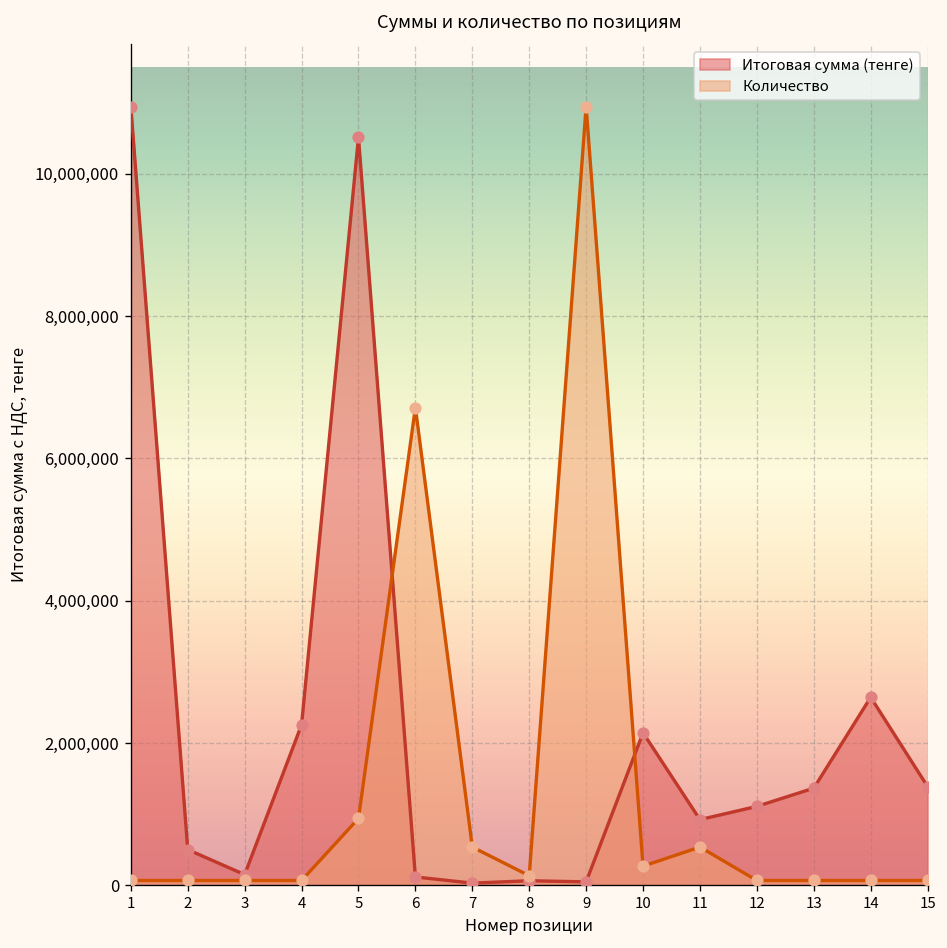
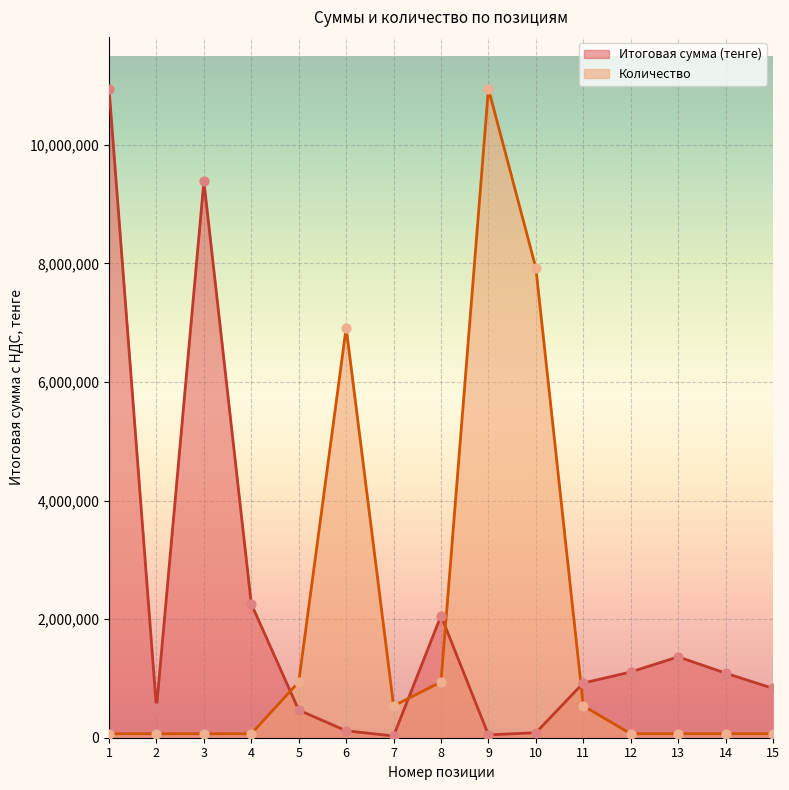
  {
    "Итоговая сумма (тенге)": {
      "1": "10,900,000",
      "2": "500,000",
-     "3": "100,000",
+     "3": "9,400,000",
      "4": "2,300,000",
-     "5": "10,500,000",
+     "5": "500,000",
      "6": "100,000",
      "7": "0",
-     "8": "100,000",
+     "8": "2,100,000",
      "9": "0",
-     "10": "2,100,000",
+     "10": "100,000",
      "11": "900,000",
      "12": "1,100,000",
      "13": "1,400,000",
-     "14": "2,600,000",
-     "15": "1,400,000"
+     "14": "1,100,000",
+     "15": "800,000"
    },
    "Количество": {
      "1": "100,000",
      "2": "100,000",
      "3": "100,000",
      "4": "100,000",
      "5": "900,000",
-     "6": "6,700,000",
+     "6": "6,900,000",
      "7": "500,000",
-     "8": "100,000",
+     "8": "900,000",
      "9": "10,900,000",
-     "10": "300,000",
+     "10": "7,900,000",
      "11": "500,000",
      "12": "100,000",
      "13": "100,000",
      "14": "100,000",
      "15": "100,000"
    }
  }
